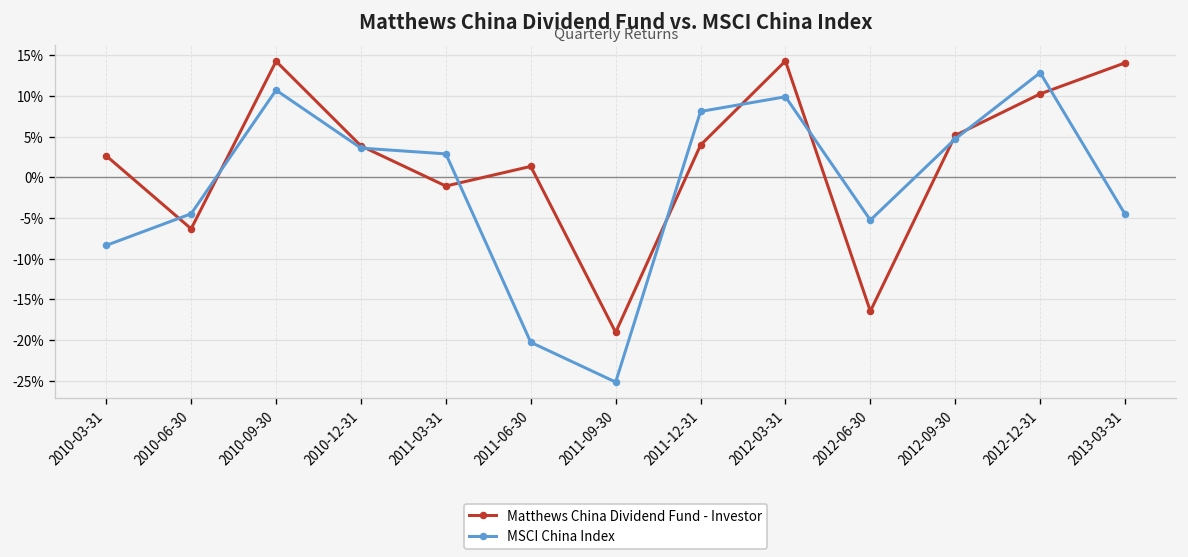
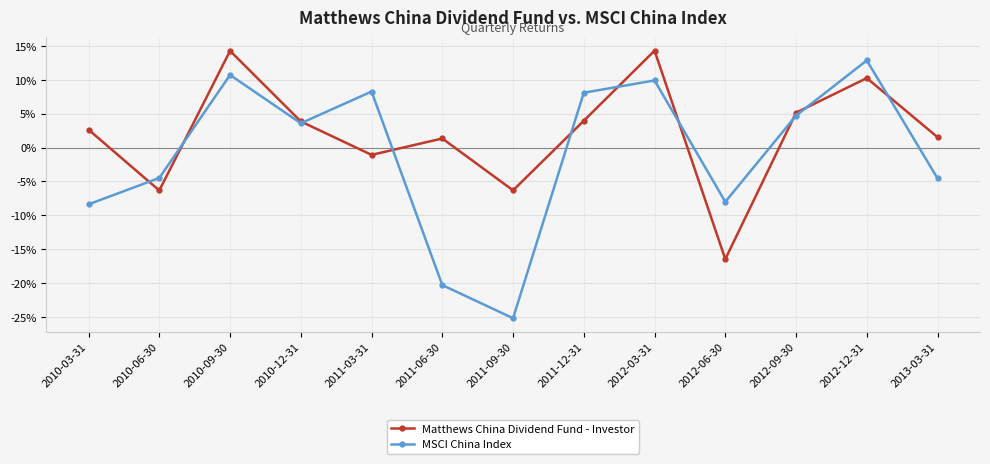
  {
    "Matthews China Dividend Fund - Investor": {
      "2010-03-31": "3%",
      "2010-06-30": "-6%",
      "2010-09-30": "14%",
      "2011-03-31": "-1%",
      "2011-06-30": "1%",
-     "2011-09-30": "-19%",
+     "2011-09-30": "-6%",
      "2011-12-31": "4%",
      "2012-03-31": "14%",
      "2012-06-30": "-16%",
      "2012-09-30": "5%",
      "2012-12-31": "10%",
-     "2013-03-31": "14%"
+     "2013-03-31": "2%"
    },
    "MSCI China Index": {
      "2010-03-31": "-8%",
      "2010-06-30": "-4%",
      "2010-09-30": "11%",
-     "2011-03-31": "3%",
+     "2011-03-31": "8%",
      "2011-06-30": "-20%",
      "2011-09-30": "-25%",
      "2011-12-31": "8%",
      "2012-03-31": "10%",
-     "2012-06-30": "-5%",
+     "2012-06-30": "-8%",
      "2012-09-30": "5%",
      "2012-12-31": "13%",
      "2013-03-31": "-5%"
    }
  }
